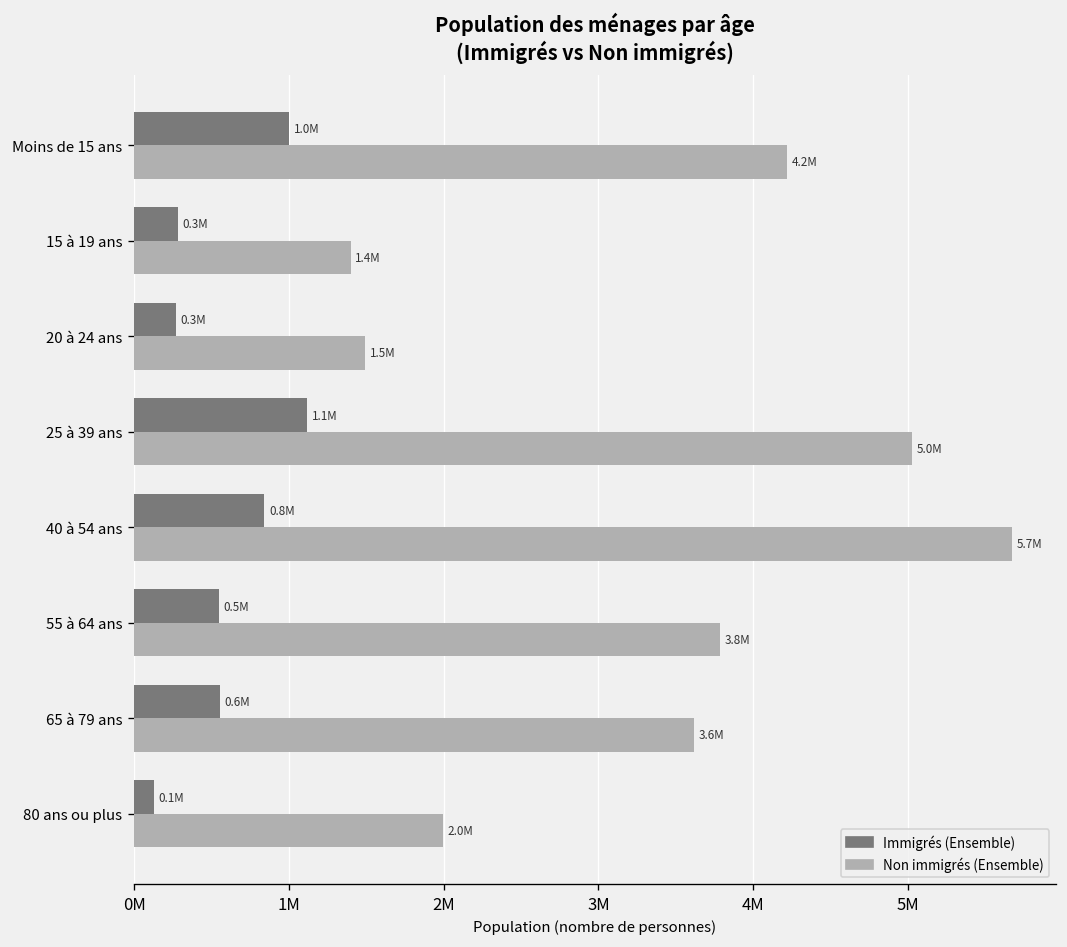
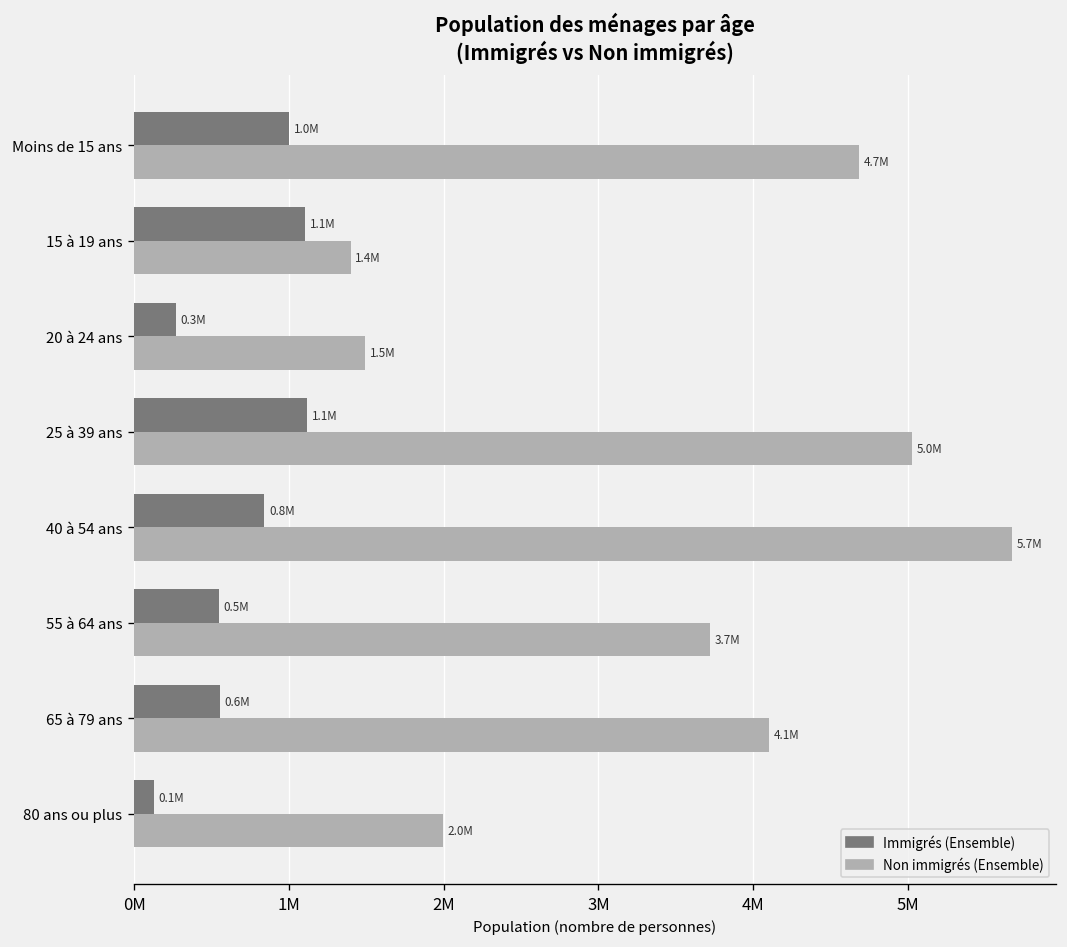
  {
    "Immigrés (Ensemble)": {
      "Moins de 15 ans": "1.0M",
-     "15 à 19 ans": "0.3M",
+     "15 à 19 ans": "1.1M",
      "20 à 24 ans": "0.3M",
      "25 à 39 ans": "1.1M",
      "40 à 54 ans": "0.8M",
      "55 à 64 ans": "0.5M",
      "65 à 79 ans": "0.6M",
      "80 ans ou plus": "0.1M"
    },
    "Non immigrés (Ensemble)": {
-     "Moins de 15 ans": "4.2M",
+     "Moins de 15 ans": "4.7M",
      "15 à 19 ans": "1.4M",
      "20 à 24 ans": "1.5M",
      "25 à 39 ans": "5.0M",
      "40 à 54 ans": "5.7M",
-     "55 à 64 ans": "3.8M",
-     "65 à 79 ans": "3.6M",
+     "55 à 64 ans": "3.7M",
+     "65 à 79 ans": "4.1M",
      "80 ans ou plus": "2.0M"
    }
  }
